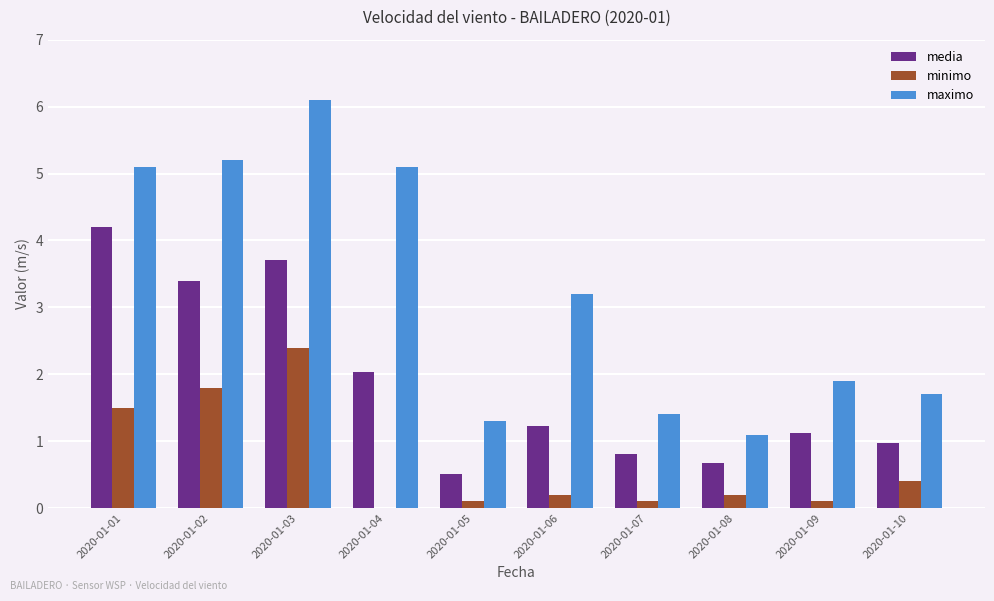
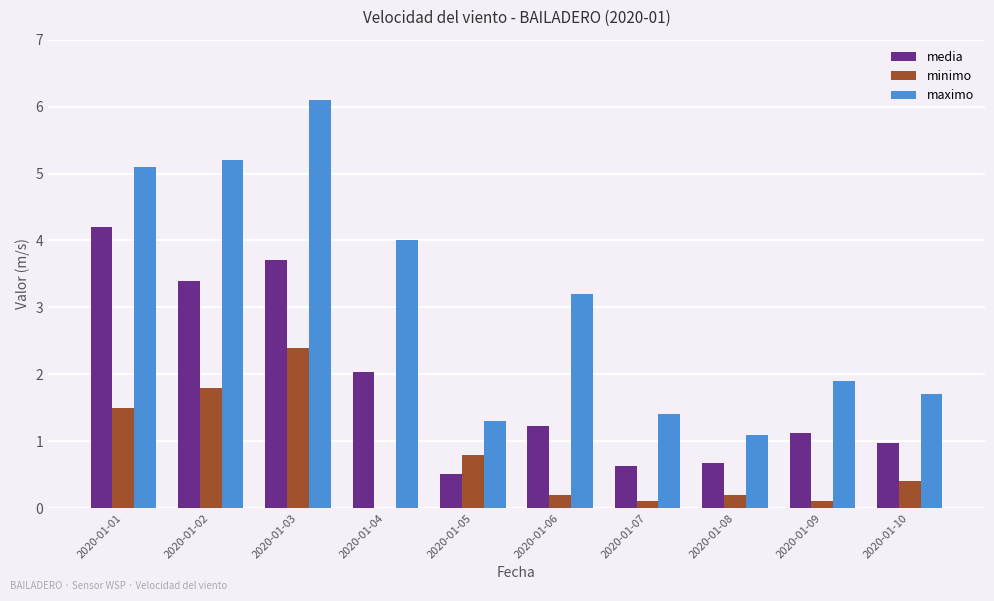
  {
    "media": {
      "2020-01-01": 4.2,
      "2020-01-02": 3.4,
      "2020-01-03": 3.7,
      "2020-01-04": 2.0,
      "2020-01-05": 0.5,
      "2020-01-06": 1.2,
-     "2020-01-07": 0.8,
+     "2020-01-07": 0.6,
      "2020-01-08": 0.7,
      "2020-01-09": 1.1,
      "2020-01-10": 1.0
    },
    "minimo": {
      "2020-01-01": 1.5,
      "2020-01-02": 1.8,
      "2020-01-03": 2.4,
      "2020-01-04": 0.0,
-     "2020-01-05": 0.1,
+     "2020-01-05": 0.8,
      "2020-01-06": 0.2,
      "2020-01-07": 0.1,
      "2020-01-08": 0.2,
      "2020-01-09": 0.1,
      "2020-01-10": 0.4
    },
    "maximo": {
      "2020-01-01": 5.1,
      "2020-01-02": 5.2,
      "2020-01-03": 6.1,
-     "2020-01-04": 5.1,
+     "2020-01-04": 4.0,
      "2020-01-05": 1.3,
      "2020-01-06": 3.2,
      "2020-01-07": 1.4,
      "2020-01-08": 1.1,
      "2020-01-09": 1.9,
      "2020-01-10": 1.7
    }
  }
